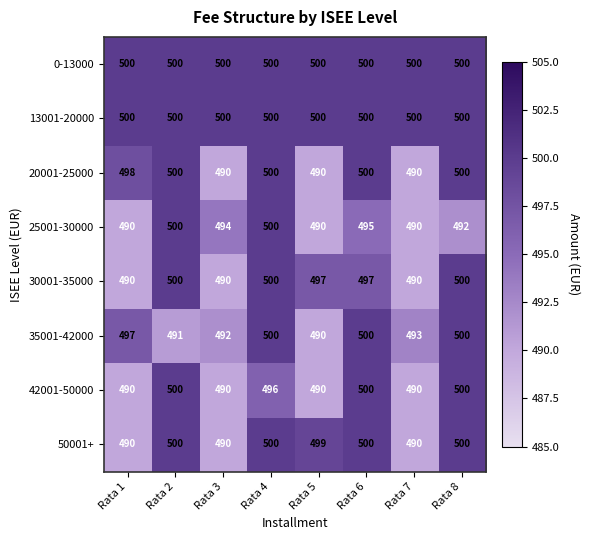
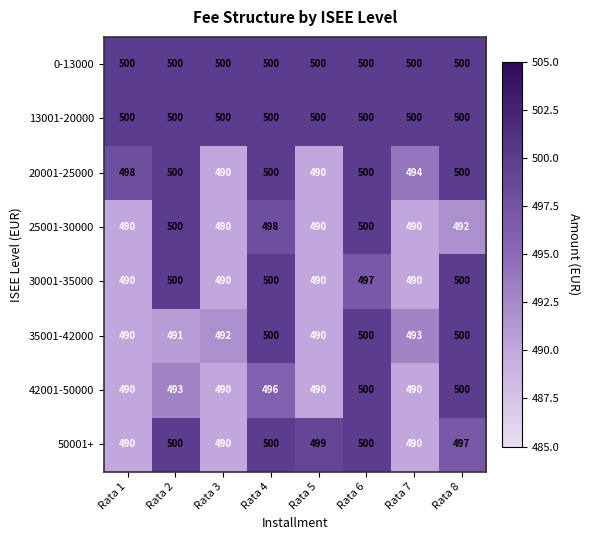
  {
    "0-13000": {
      "Rata 1": 500,
      "Rata 2": 500,
      "Rata 3": 500,
      "Rata 4": 500,
      "Rata 5": 500,
      "Rata 6": 500,
      "Rata 7": 500,
      "Rata 8": 500
    },
    "13001-20000": {
      "Rata 1": 500,
      "Rata 2": 500,
      "Rata 3": 500,
      "Rata 4": 500,
      "Rata 5": 500,
      "Rata 6": 500,
      "Rata 7": 500,
      "Rata 8": 500
    },
    "20001-25000": {
      "Rata 1": 498,
      "Rata 2": 500,
      "Rata 3": 490,
      "Rata 4": 500,
      "Rata 5": 490,
      "Rata 6": 500,
-     "Rata 7": 490,
+     "Rata 7": 494,
      "Rata 8": 500
    },
    "25001-30000": {
      "Rata 1": 490,
      "Rata 2": 500,
-     "Rata 3": 494,
-     "Rata 4": 500,
+     "Rata 3": 490,
+     "Rata 4": 498,
      "Rata 5": 490,
-     "Rata 6": 495,
+     "Rata 6": 500,
      "Rata 7": 490,
      "Rata 8": 492
    },
    "30001-35000": {
      "Rata 1": 490,
      "Rata 2": 500,
      "Rata 3": 490,
      "Rata 4": 500,
-     "Rata 5": 497,
+     "Rata 5": 490,
      "Rata 6": 497,
      "Rata 7": 490,
      "Rata 8": 500
    },
    "35001-42000": {
-     "Rata 1": 497,
+     "Rata 1": 490,
      "Rata 2": 491,
      "Rata 3": 492,
      "Rata 4": 500,
      "Rata 5": 490,
      "Rata 6": 500,
      "Rata 7": 493,
      "Rata 8": 500
    },
    "42001-50000": {
      "Rata 1": 490,
-     "Rata 2": 500,
+     "Rata 2": 493,
      "Rata 3": 490,
      "Rata 4": 496,
      "Rata 5": 490,
      "Rata 6": 500,
      "Rata 7": 490,
      "Rata 8": 500
    },
    "50001+": {
      "Rata 1": 490,
      "Rata 2": 500,
      "Rata 3": 490,
      "Rata 4": 500,
      "Rata 5": 499,
      "Rata 6": 500,
      "Rata 7": 490,
-     "Rata 8": 500
+     "Rata 8": 497
    }
  }
